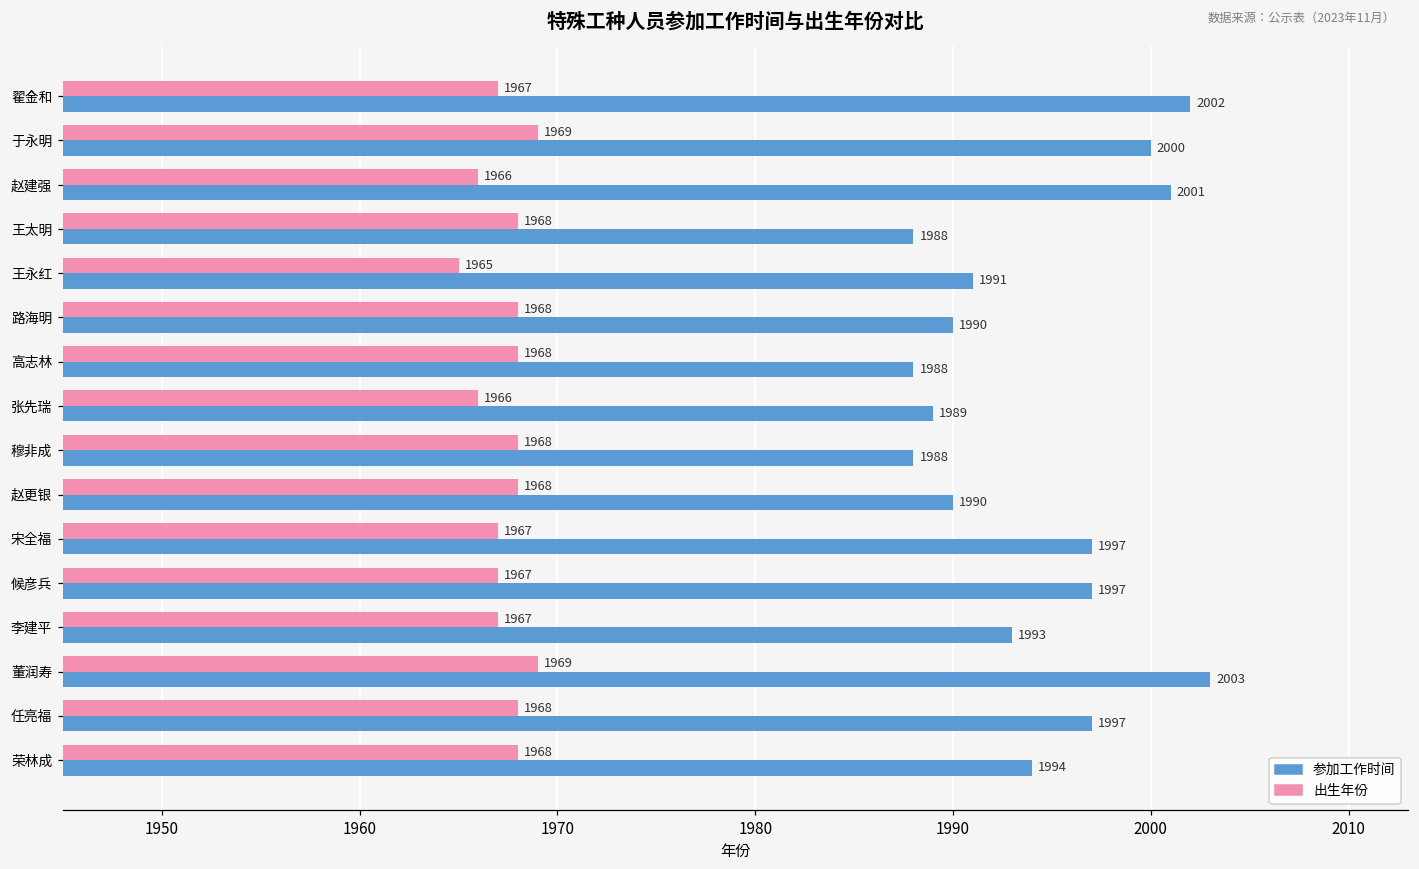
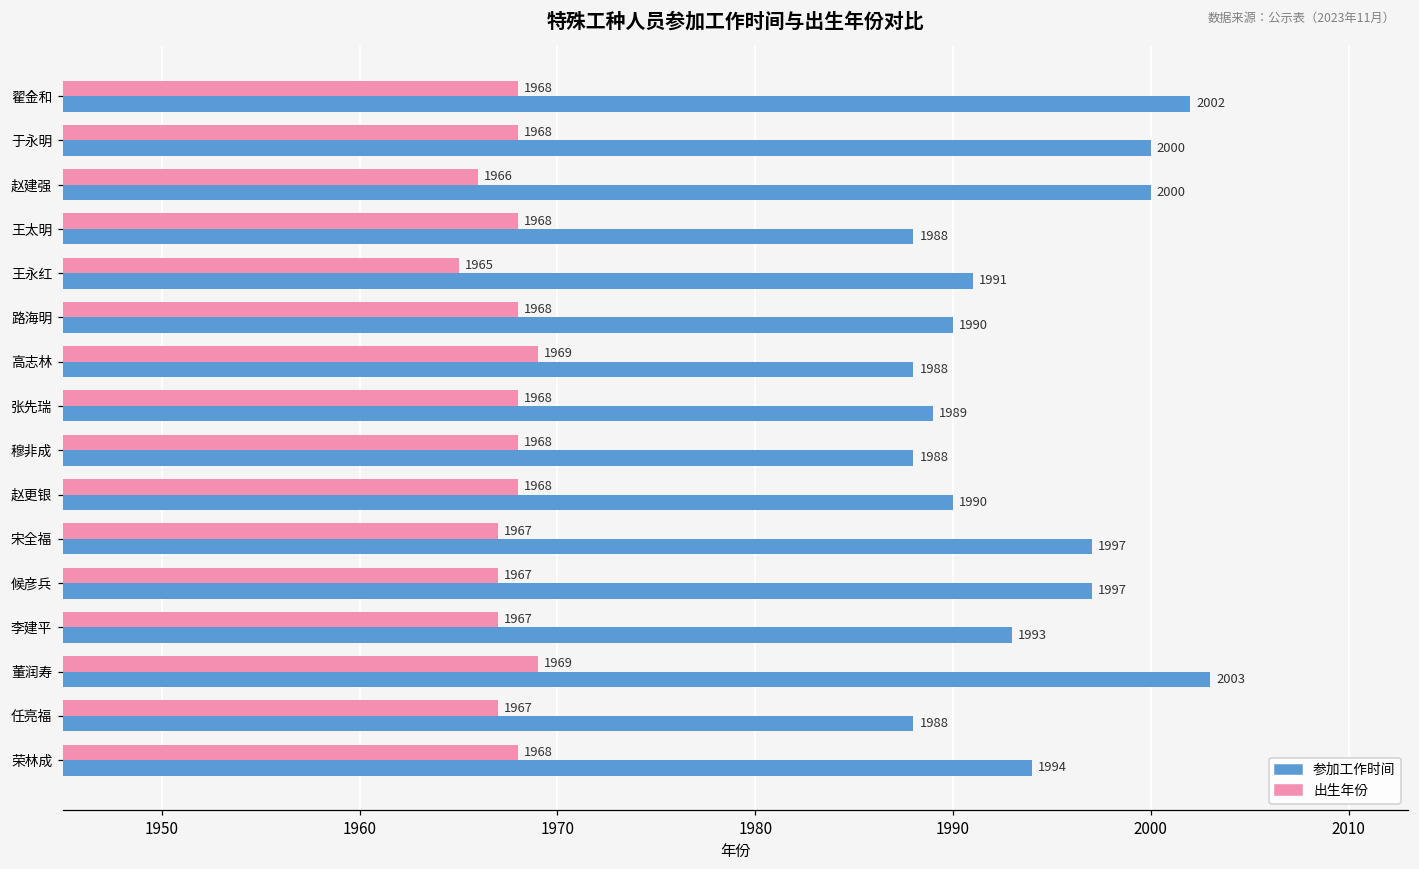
  {
    "参加工作时间": {
      "翟金和": 2002,
      "于永明": 2000,
-     "赵建强": 2001,
+     "赵建强": 2000,
      "王太明": 1988,
      "王永红": 1991,
      "路海明": 1990,
      "高志林": 1988,
      "张先瑞": 1989,
      "穆非成": 1988,
      "赵更银": 1990,
      "宋全福": 1997,
      "候彦兵": 1997,
      "李建平": 1993,
      "董润寿": 2003,
-     "任亮福": 1997,
+     "任亮福": 1988,
      "荣林成": 1994
    },
    "出生年份": {
-     "翟金和": 1967,
-     "于永明": 1969,
+     "翟金和": 1968,
+     "于永明": 1968,
      "赵建强": 1966,
      "王太明": 1968,
      "王永红": 1965,
      "路海明": 1968,
-     "高志林": 1968,
-     "张先瑞": 1966,
+     "高志林": 1969,
+     "张先瑞": 1968,
      "穆非成": 1968,
      "赵更银": 1968,
      "宋全福": 1967,
      "候彦兵": 1967,
      "李建平": 1967,
      "董润寿": 1969,
-     "任亮福": 1968,
+     "任亮福": 1967,
      "荣林成": 1968
    }
  }
